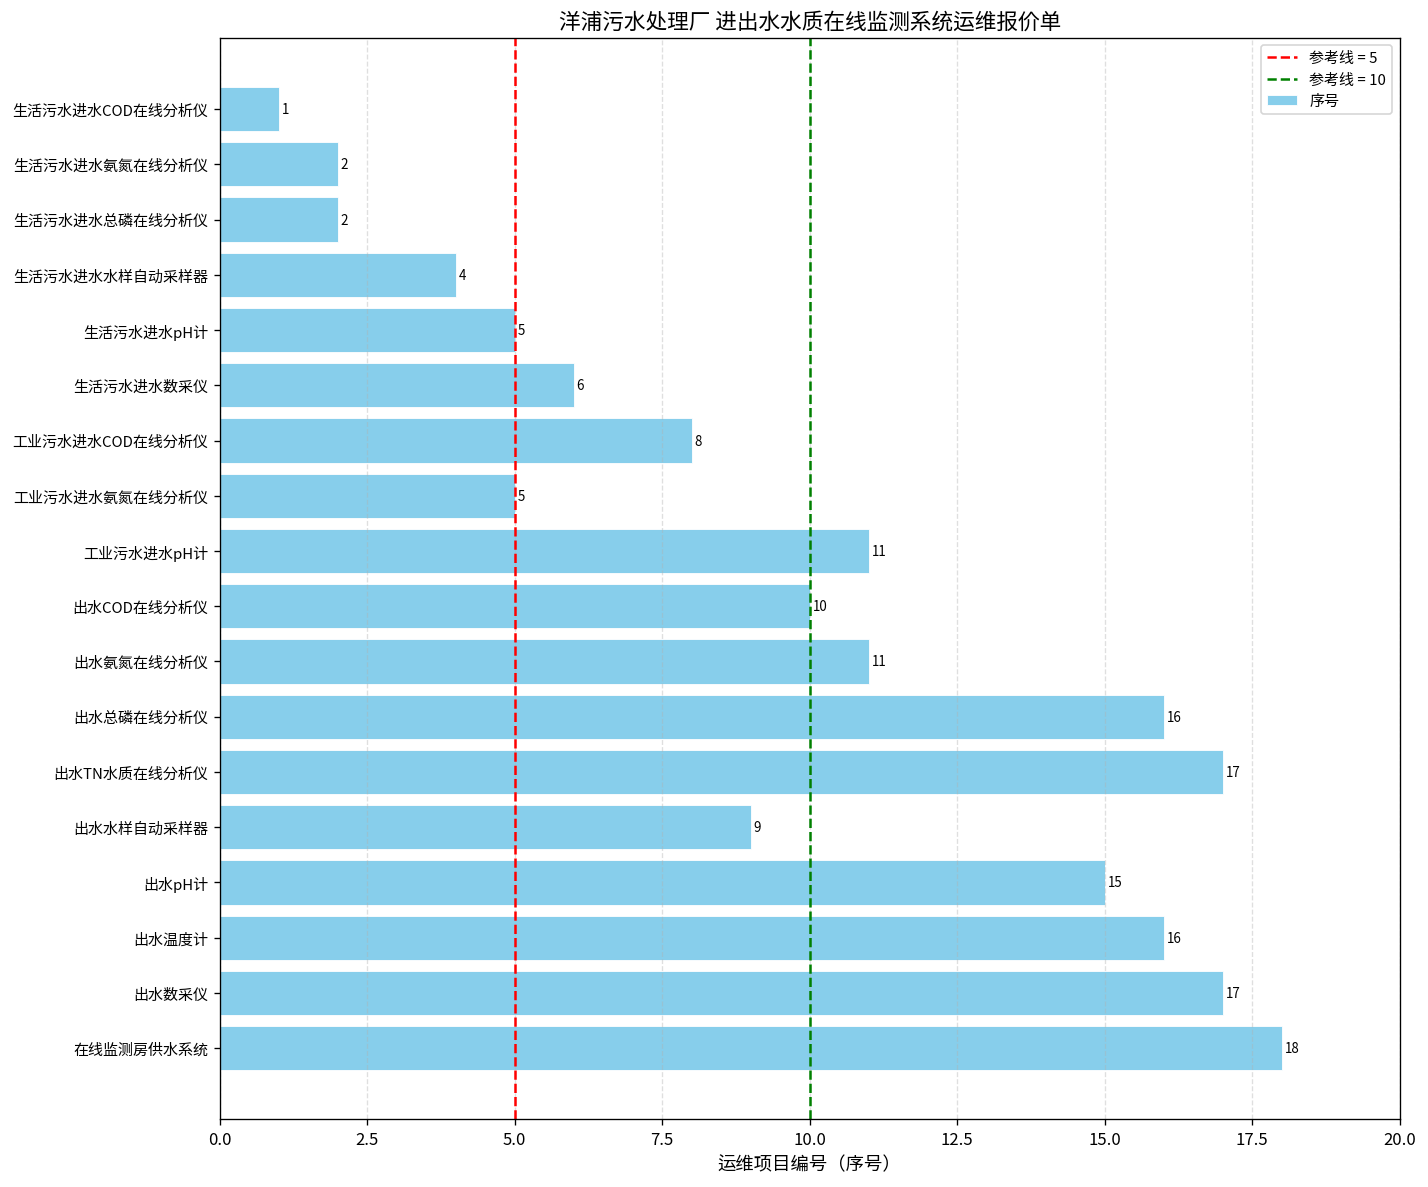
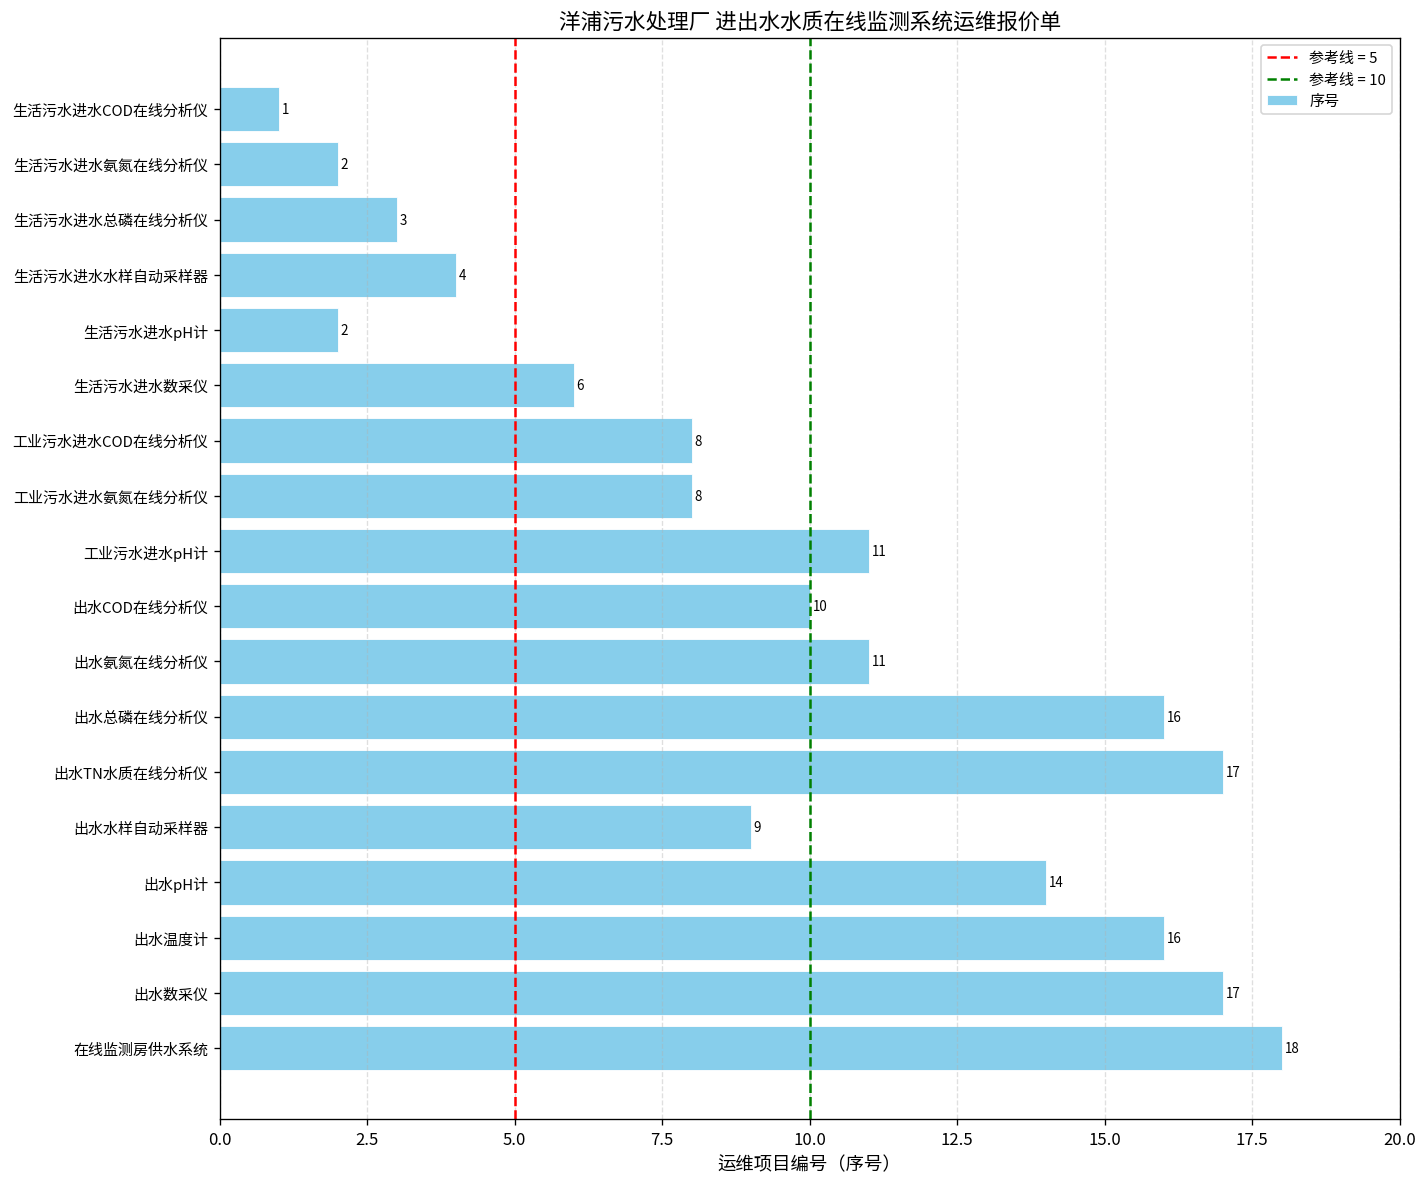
  {
    "生活污水进水COD在线分析仪": 1,
    "生活污水进水氨氮在线分析仪": 2,
-   "生活污水进水总磷在线分析仪": 2,
+   "生活污水进水总磷在线分析仪": 3,
    "生活污水进水水样自动采样器": 4,
-   "生活污水进水pH计": 5,
+   "生活污水进水pH计": 2,
    "生活污水进水数采仪": 6,
    "工业污水进水COD在线分析仪": 8,
-   "工业污水进水氨氮在线分析仪": 5,
+   "工业污水进水氨氮在线分析仪": 8,
    "工业污水进水pH计": 11,
    "出水COD在线分析仪": 10,
    "出水氨氮在线分析仪": 11,
    "出水总磷在线分析仪": 16,
    "出水TN水质在线分析仪": 17,
    "出水水样自动采样器": 9,
-   "出水pH计": 15,
+   "出水pH计": 14,
    "出水温度计": 16,
    "出水数采仪": 17,
    "在线监测房供水系统": 18
  }
